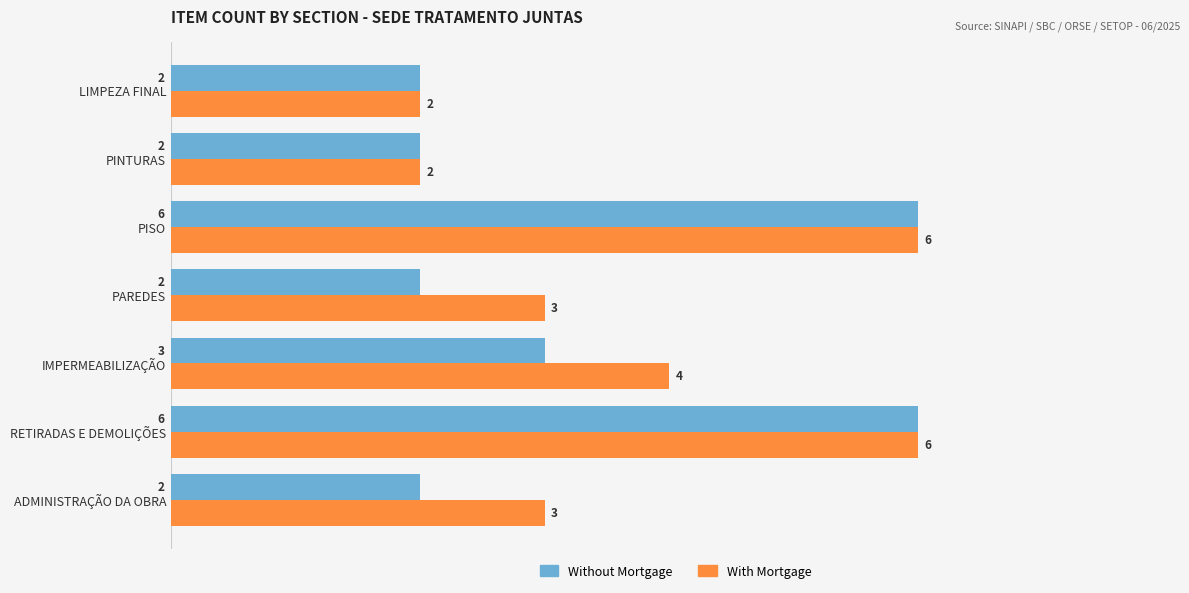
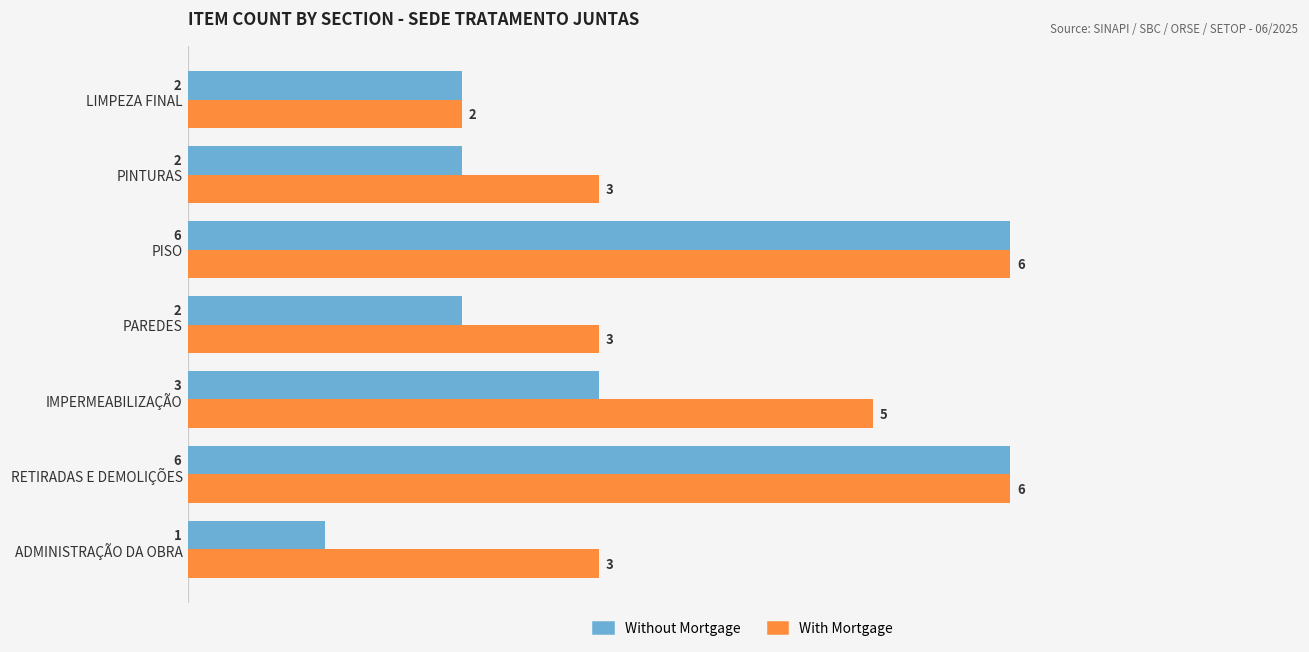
  {
    "Without Mortgage": {
-     "ADMINISTRAÇÃO DA OBRA": 2
+     "ADMINISTRAÇÃO DA OBRA": 1
    },
    "With Mortgage": {
      "LIMPEZA FINAL": 2,
-     "PINTURAS": 2,
+     "PINTURAS": 3,
      "PISO": 6,
      "PAREDES": 3,
-     "IMPERMEABILIZAÇÃO": 4,
+     "IMPERMEABILIZAÇÃO": 5,
      "RETIRADAS E DEMOLIÇÕES": 6,
      "ADMINISTRAÇÃO DA OBRA": 3
    }
  }
